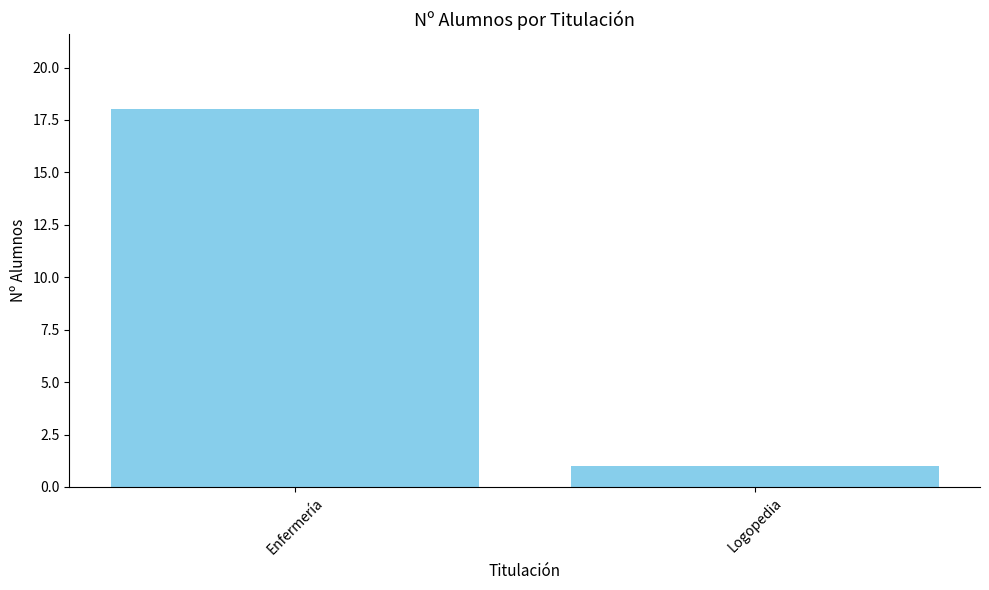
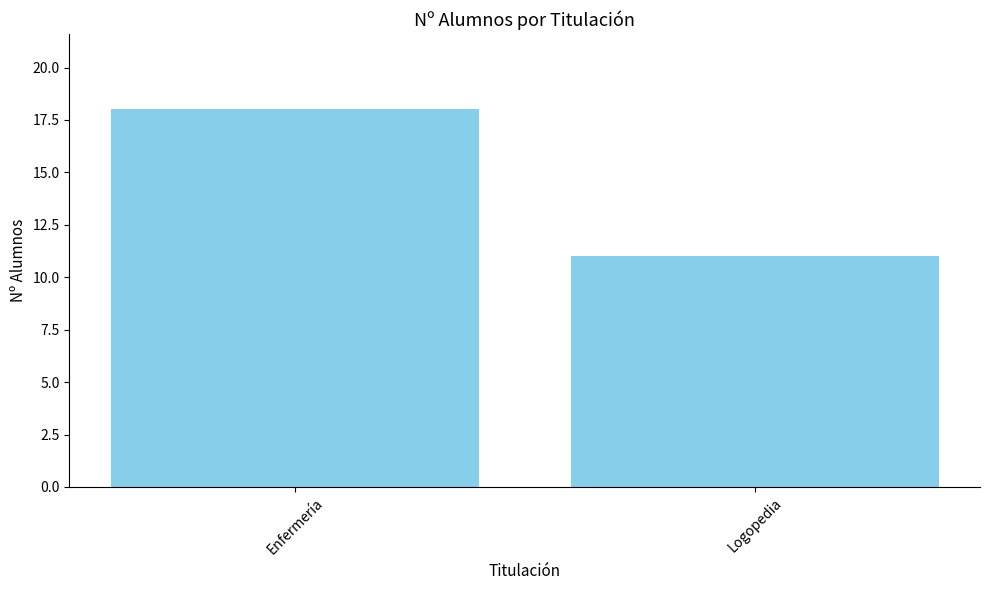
  {
    "Enfermería": 18,
-   "Logopedia": 1
+   "Logopedia": 11
  }
